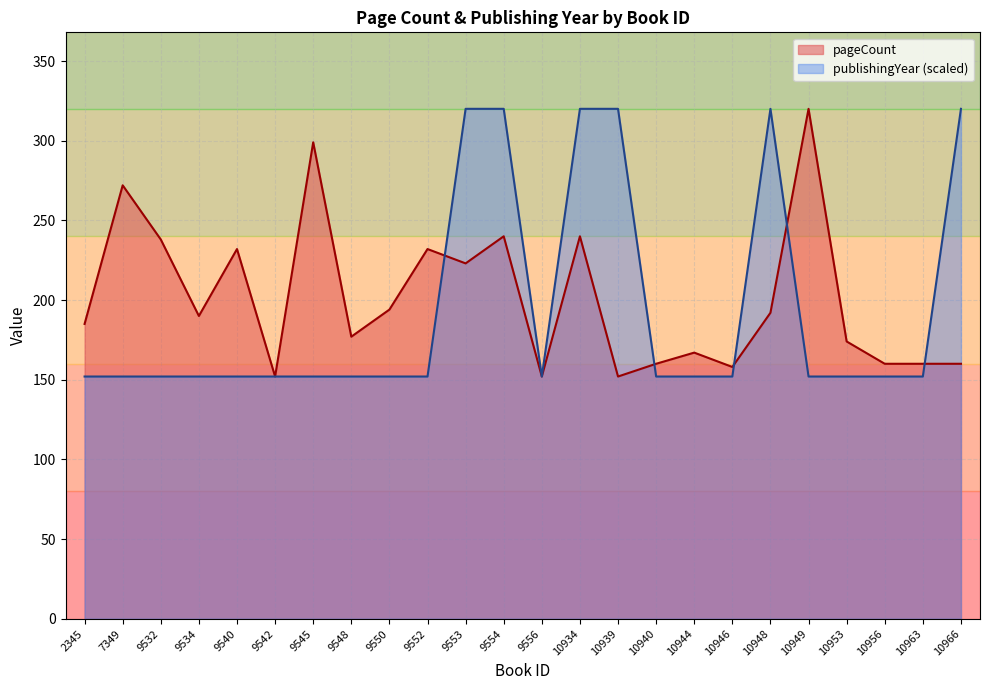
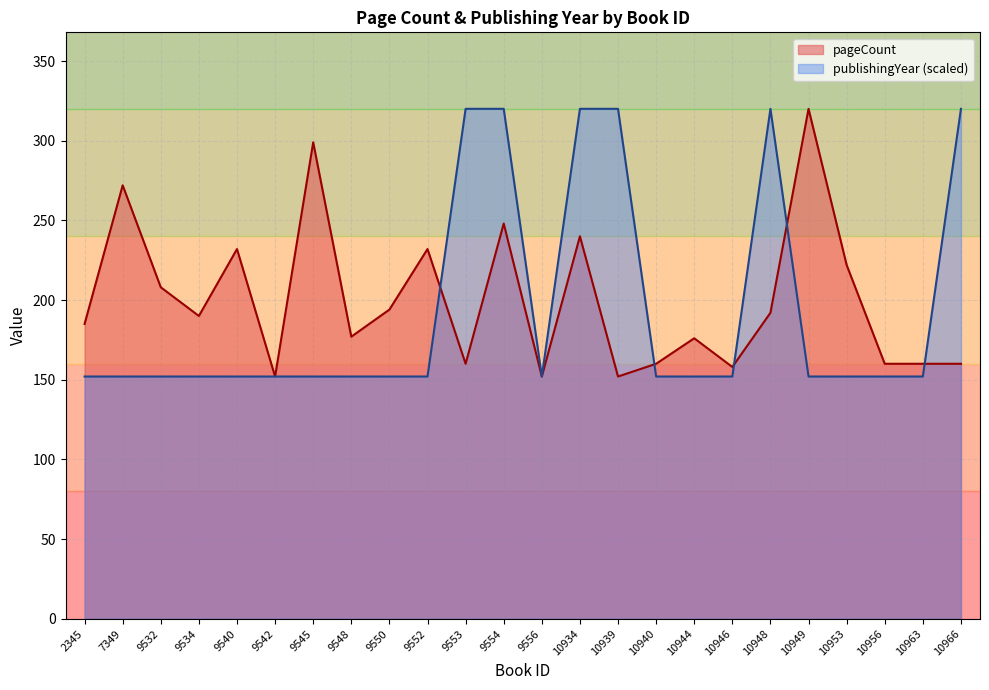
  {
    "pageCount": {
      "2345": 185,
      "7349": 272,
-     "9532": 238,
+     "9532": 208,
      "9534": 190,
      "9540": 232,
      "9545": 299,
      "9548": 177,
      "9550": 194,
      "9552": 232,
-     "9553": 223,
-     "9554": 240,
+     "9553": 160,
+     "9554": 248,
      "10934": 240,
      "10939": 152,
      "10940": 160,
-     "10944": 167,
+     "10944": 176,
      "10946": 158,
      "10948": 192,
      "10949": 320,
-     "10953": 174,
+     "10953": 222,
      "10956": 160,
      "10963": 160,
      "10966": 160
    },
    "publishingYear (scaled)": {
      "2345": 152,
      "7349": 152,
      "9532": 152,
      "9534": 152,
      "9540": 152,
      "9545": 152,
      "9548": 152,
      "9550": 152,
      "9552": 152,
      "9553": 320,
      "9554": 320,
      "10934": 320,
      "10939": 320,
      "10940": 152,
      "10944": 152,
      "10946": 152,
      "10948": 320,
      "10949": 152,
      "10953": 152,
      "10956": 152,
      "10963": 152,
      "10966": 320
    }
  }
